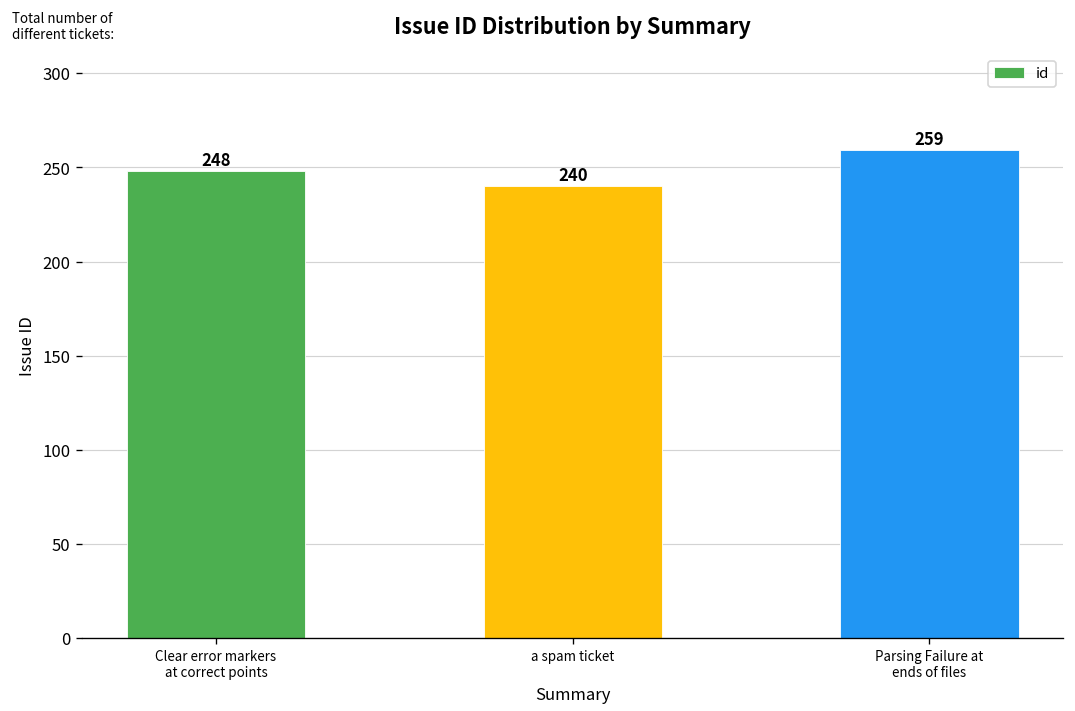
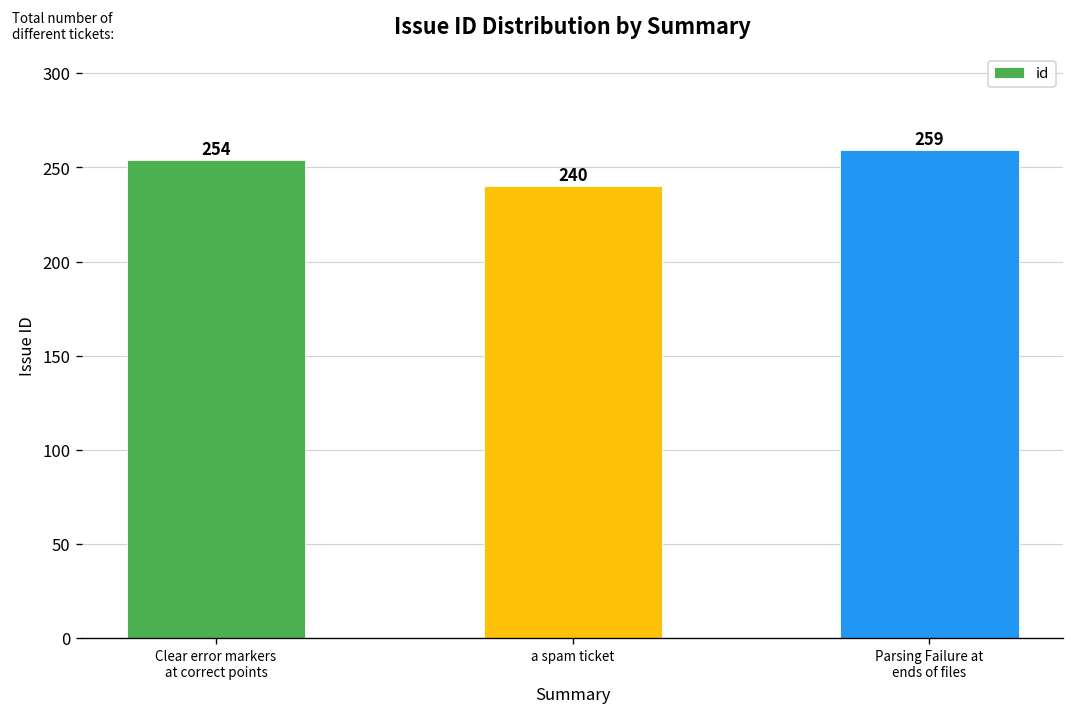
  {
-   "Clear error markers at correct points": 248,
+   "Clear error markers at correct points": 254,
    "a spam ticket": 240,
    "Parsing Failure at ends of files": 259
  }
